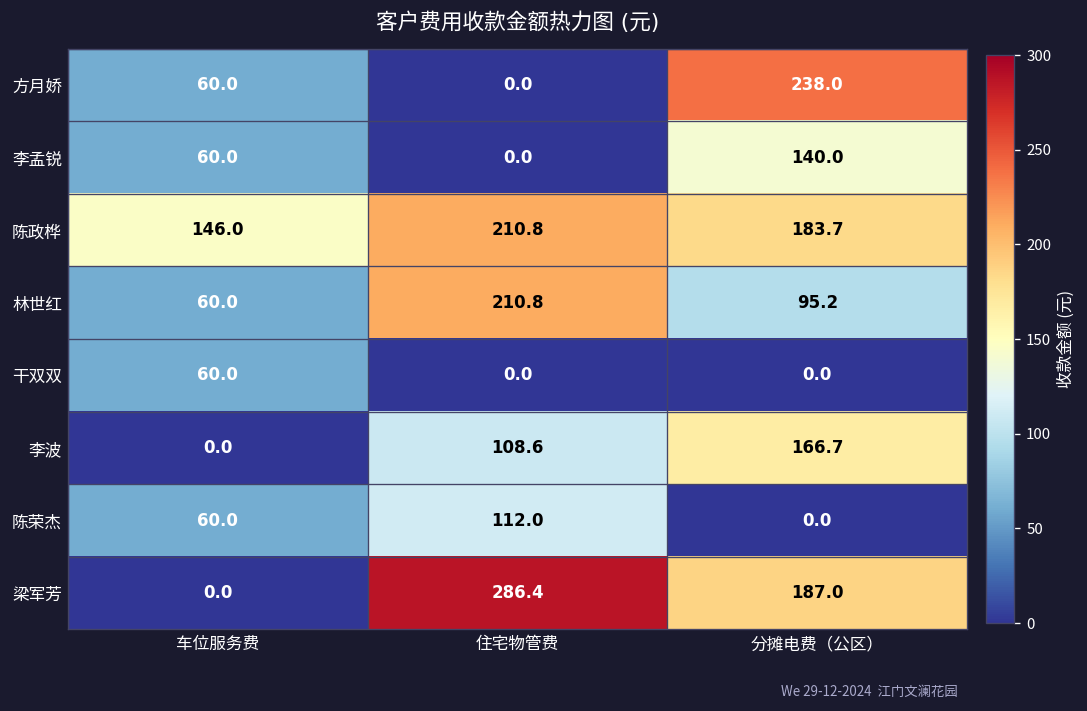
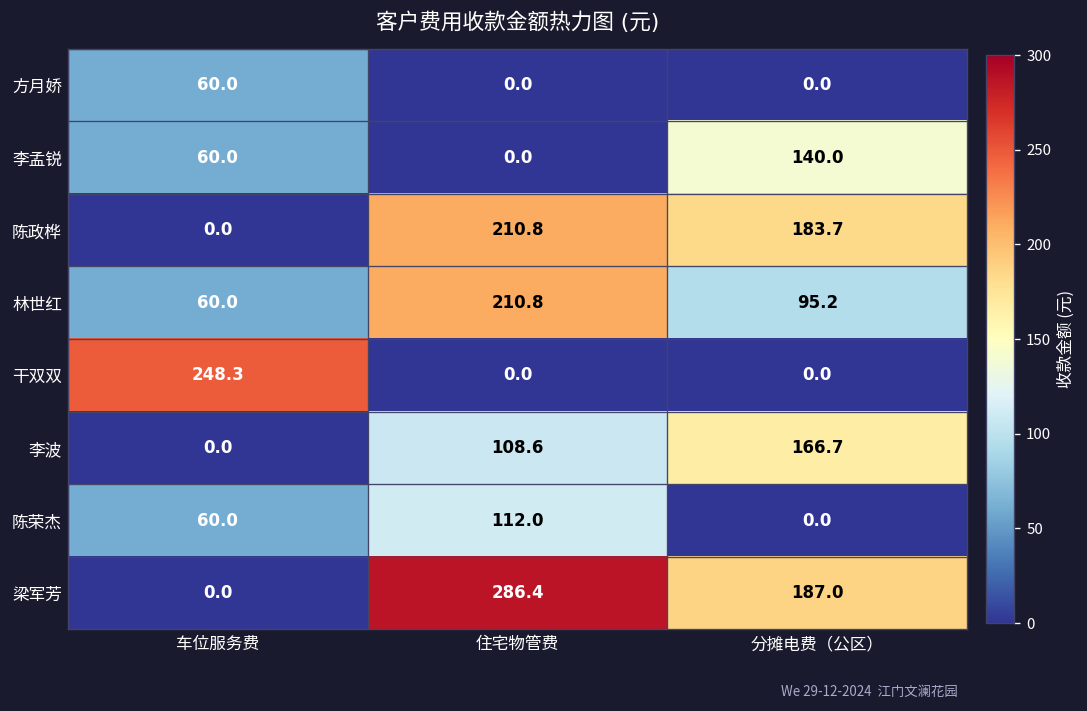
  {
    "方月娇": {
      "车位服务费": 60.0,
      "住宅物管费": 0.0,
-     "分摊电费（公区）": 238.0
+     "分摊电费（公区）": 0.0
    },
    "李孟锐": {
      "车位服务费": 60.0,
      "住宅物管费": 0.0,
      "分摊电费（公区）": 140.0
    },
    "陈政桦": {
-     "车位服务费": 146.0,
+     "车位服务费": 0.0,
      "住宅物管费": 210.8,
      "分摊电费（公区）": 183.7
    },
    "林世红": {
      "车位服务费": 60.0,
      "住宅物管费": 210.8,
      "分摊电费（公区）": 95.2
    },
    "干双双": {
-     "车位服务费": 60.0,
+     "车位服务费": 248.3,
      "住宅物管费": 0.0,
      "分摊电费（公区）": 0.0
    },
    "李波": {
      "车位服务费": 0.0,
      "住宅物管费": 108.6,
      "分摊电费（公区）": 166.7
    },
    "陈荣杰": {
      "车位服务费": 60.0,
      "住宅物管费": 112.0,
      "分摊电费（公区）": 0.0
    },
    "梁军芳": {
      "车位服务费": 0.0,
      "住宅物管费": 286.4,
      "分摊电费（公区）": 187.0
    }
  }
